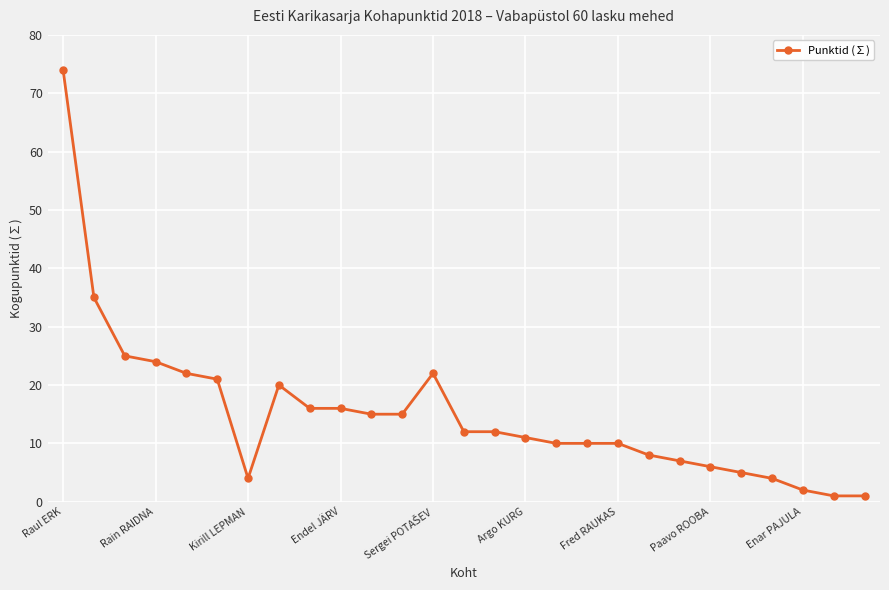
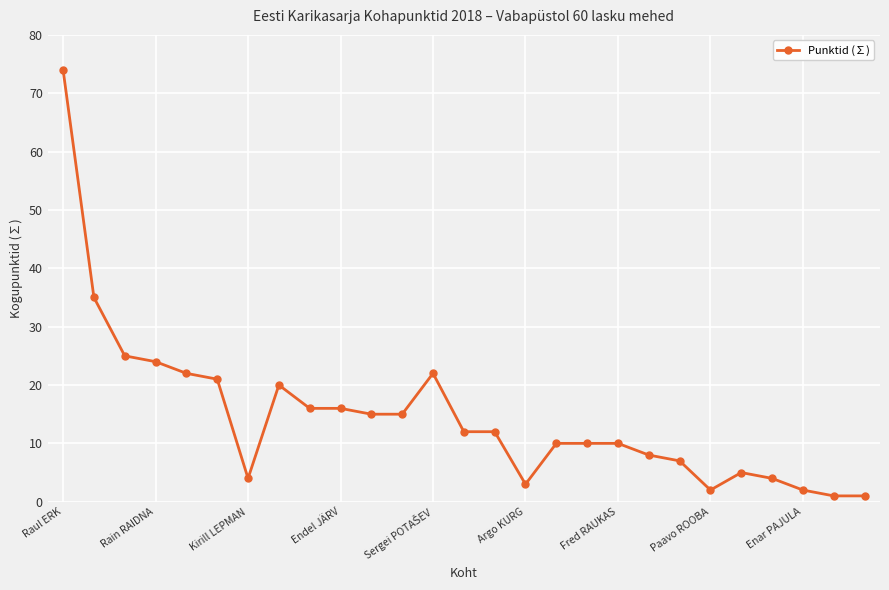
  {
    "Raul ERK": 74,
    "Rain RAIDNA": 24,
    "Kirill LEPMAN": 4,
    "Endel JÄRV": 16,
    "Sergei POTAŠEV": 22,
-   "Argo KURG": 11,
+   "Argo KURG": 3,
    "Fred RAUKAS": 10,
-   "Paavo ROOBA": 6,
+   "Paavo ROOBA": 2,
    "Enar PAJULA": 2
  }
